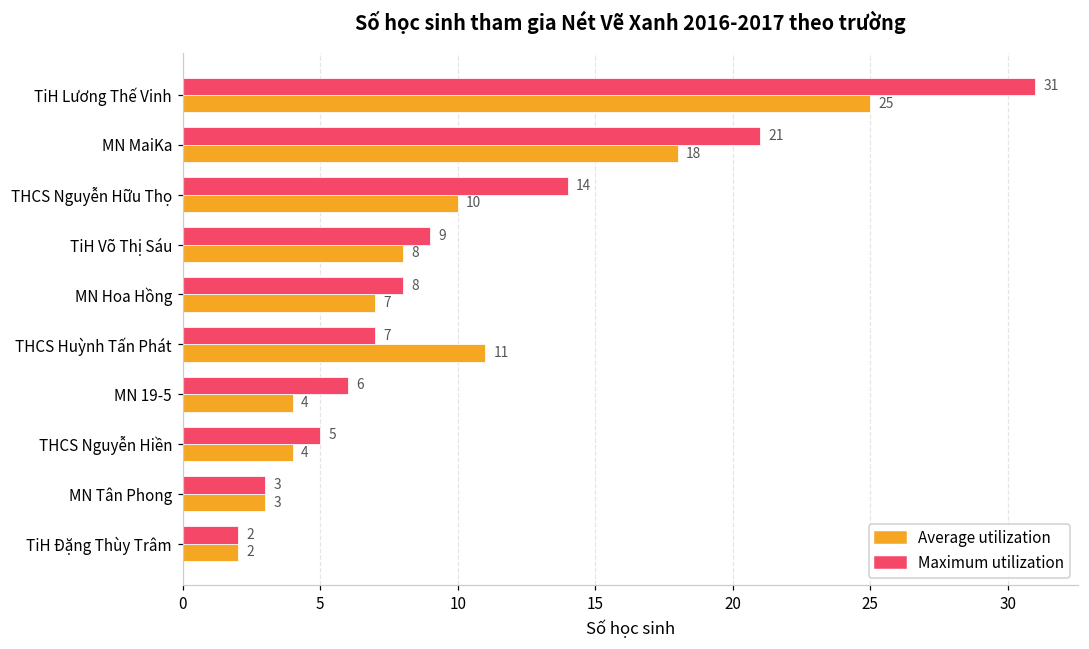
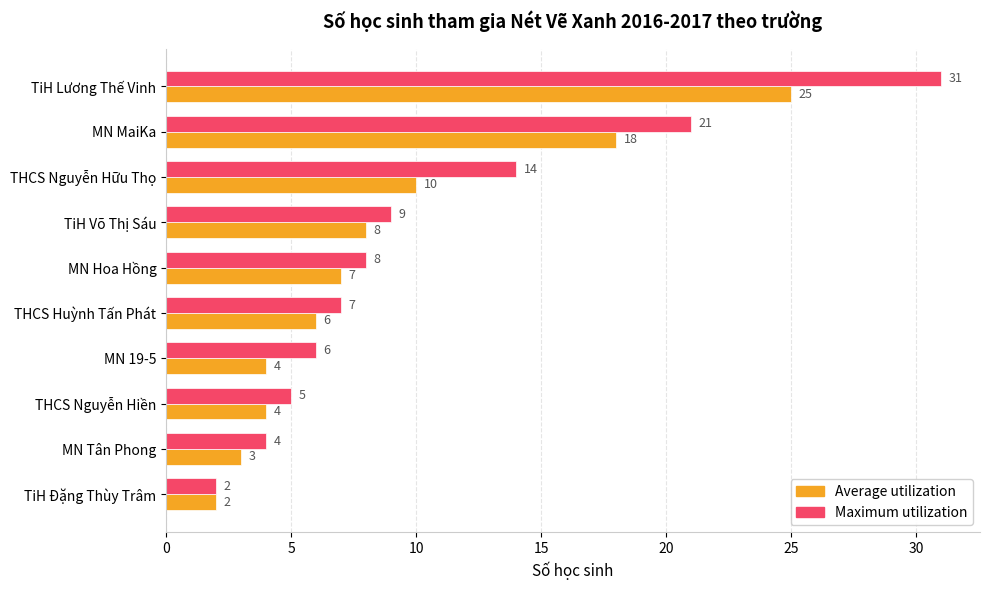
  {
    "Average utilization": {
      "TiH Lương Thế Vinh": 25,
      "MN MaiKa": 18,
      "THCS Nguyễn Hữu Thọ": 10,
      "TiH Võ Thị Sáu": 8,
      "MN Hoa Hồng": 7,
-     "THCS Huỳnh Tấn Phát": 11,
+     "THCS Huỳnh Tấn Phát": 6,
      "MN 19-5": 4,
      "THCS Nguyễn Hiền": 4,
      "MN Tân Phong": 3,
      "TiH Đặng Thùy Trâm": 2
    },
    "Maximum utilization": {
      "TiH Lương Thế Vinh": 31,
      "MN MaiKa": 21,
      "THCS Nguyễn Hữu Thọ": 14,
      "TiH Võ Thị Sáu": 9,
      "MN Hoa Hồng": 8,
      "THCS Huỳnh Tấn Phát": 7,
      "MN 19-5": 6,
      "THCS Nguyễn Hiền": 5,
-     "MN Tân Phong": 3,
+     "MN Tân Phong": 4,
      "TiH Đặng Thùy Trâm": 2
    }
  }
